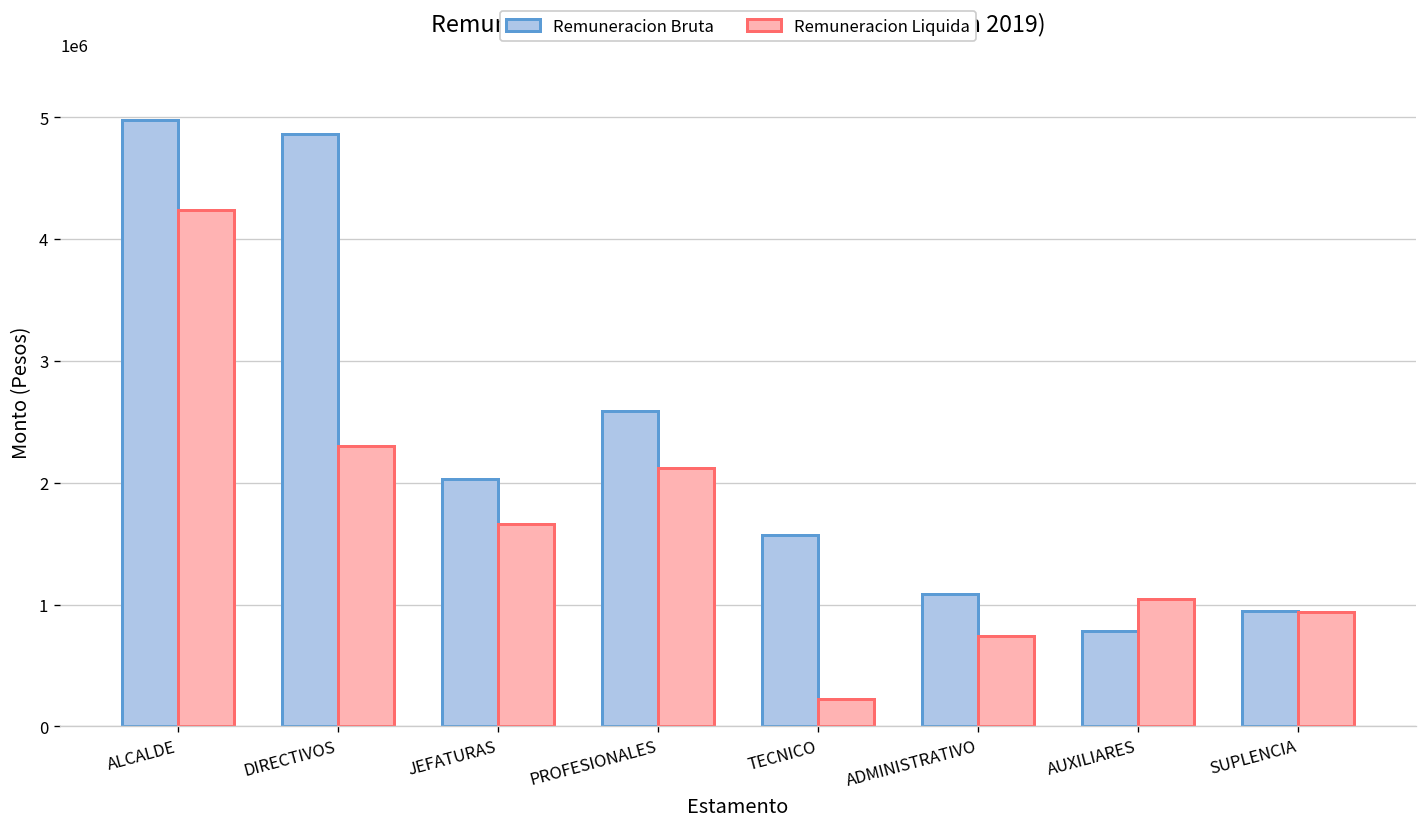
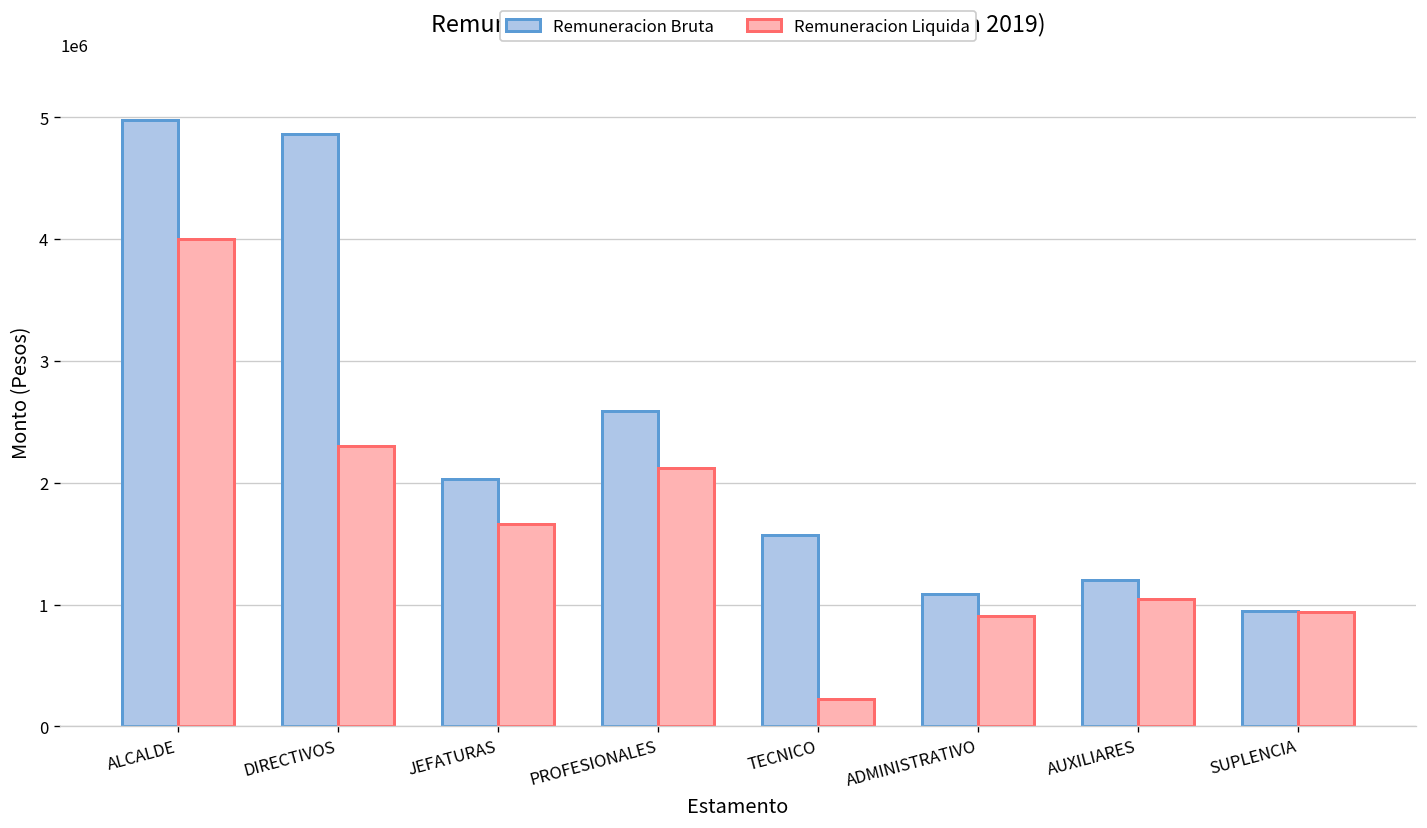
  {
    "Remuneracion Bruta": {
      "ALCALDE": 4980000,
      "DIRECTIVOS": 4860000,
      "JEFATURAS": 2030000,
      "PROFESIONALES": 2590000,
      "TECNICO": 1570000,
      "ADMINISTRATIVO": 1080000,
-     "AUXILIARES": 780000,
+     "AUXILIARES": 1200000,
      "SUPLENCIA": 940000
    },
    "Remuneracion Liquida": {
-     "ALCALDE": 4240000,
+     "ALCALDE": 4000000,
      "DIRECTIVOS": 2300000,
      "JEFATURAS": 1660000,
      "PROFESIONALES": 2120000,
      "TECNICO": 230000,
-     "ADMINISTRATIVO": 740000,
+     "ADMINISTRATIVO": 910000,
      "AUXILIARES": 1050000,
      "SUPLENCIA": 940000
    }
  }
